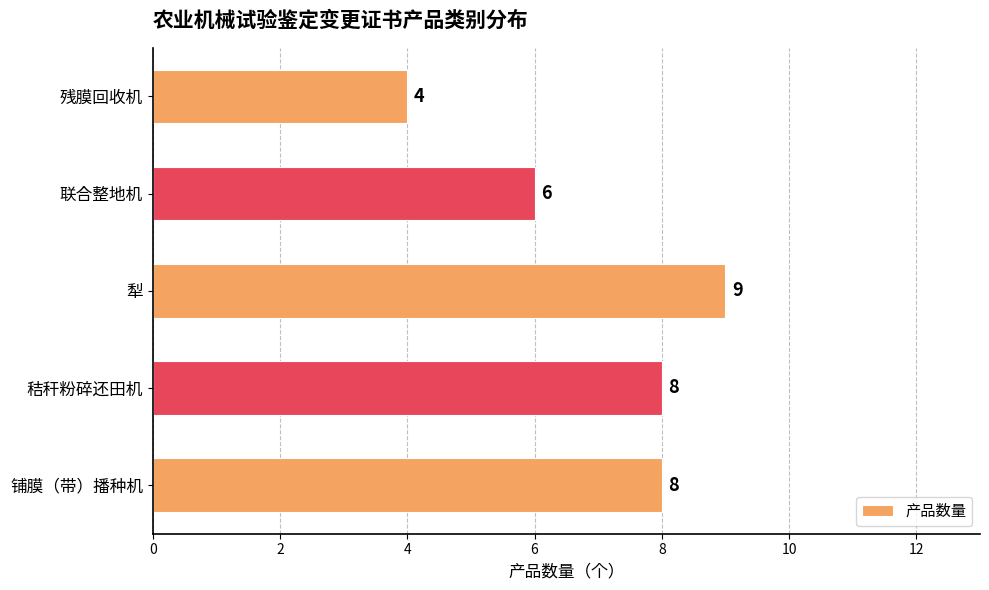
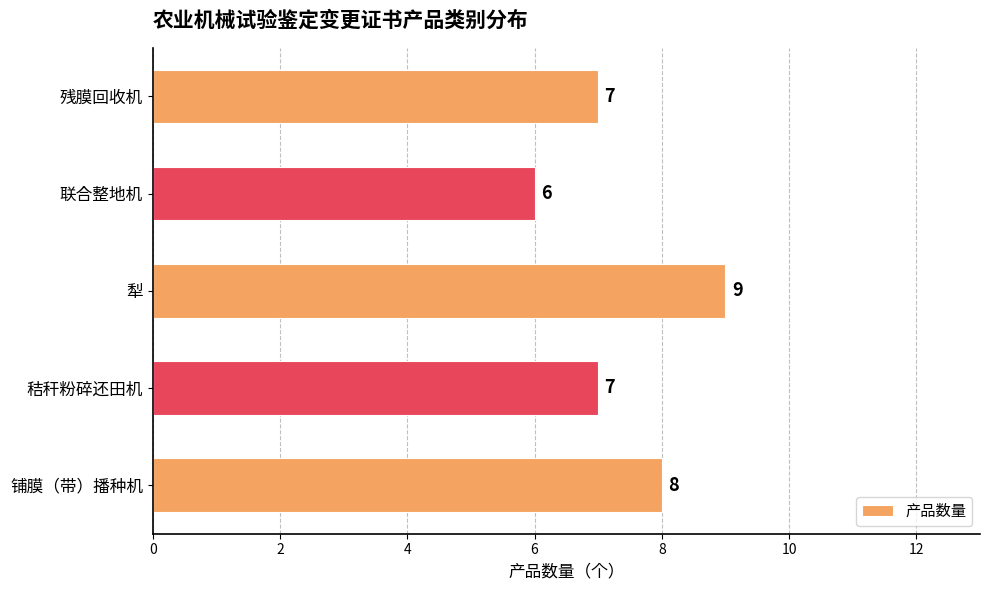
  {
-   "残膜回收机": 4,
+   "残膜回收机": 7,
    "联合整地机": 6,
    "犁": 9,
-   "秸秆粉碎还田机": 8,
+   "秸秆粉碎还田机": 7,
    "铺膜（带）播种机": 8
  }
